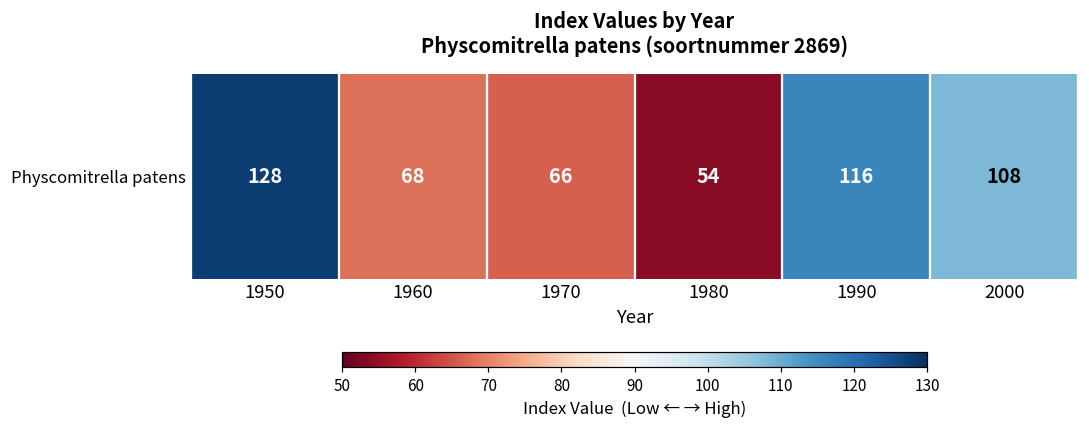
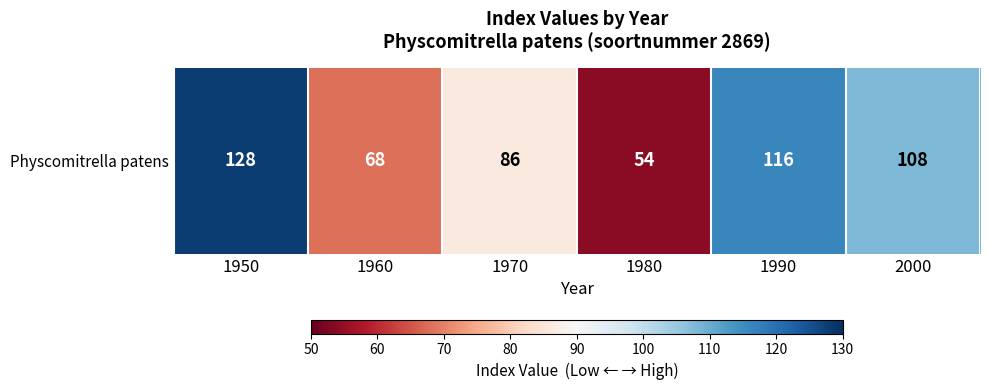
  {
    "Physcomitrella patens": {
      "1950": 128,
      "1960": 68,
-     "1970": 66,
+     "1970": 86,
      "1980": 54,
      "1990": 116,
      "2000": 108
    }
  }
